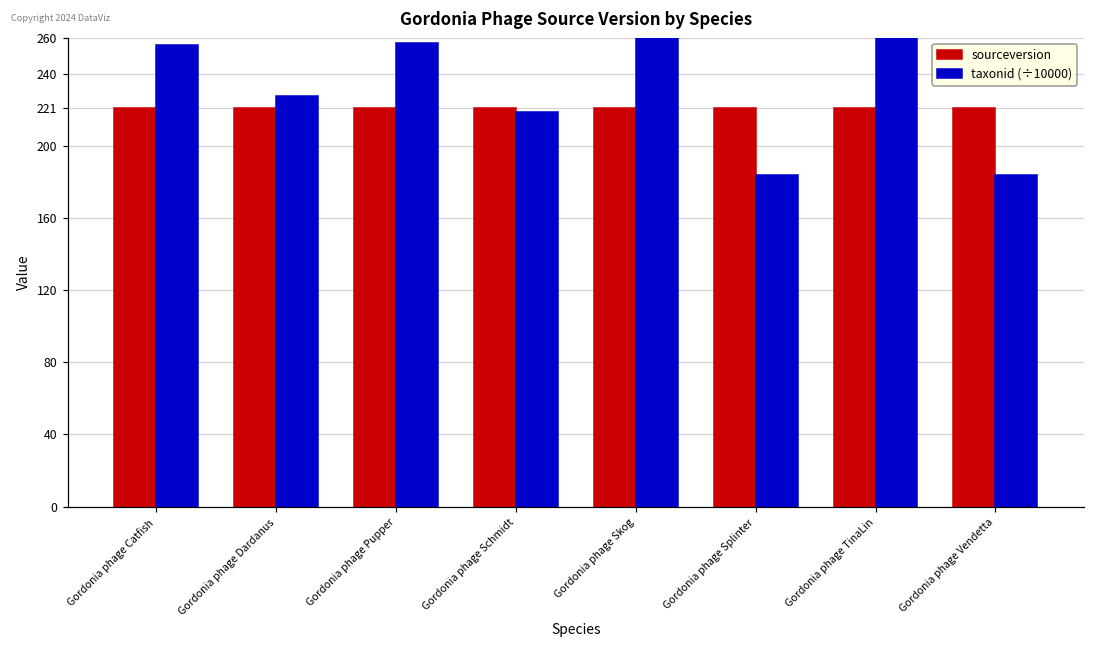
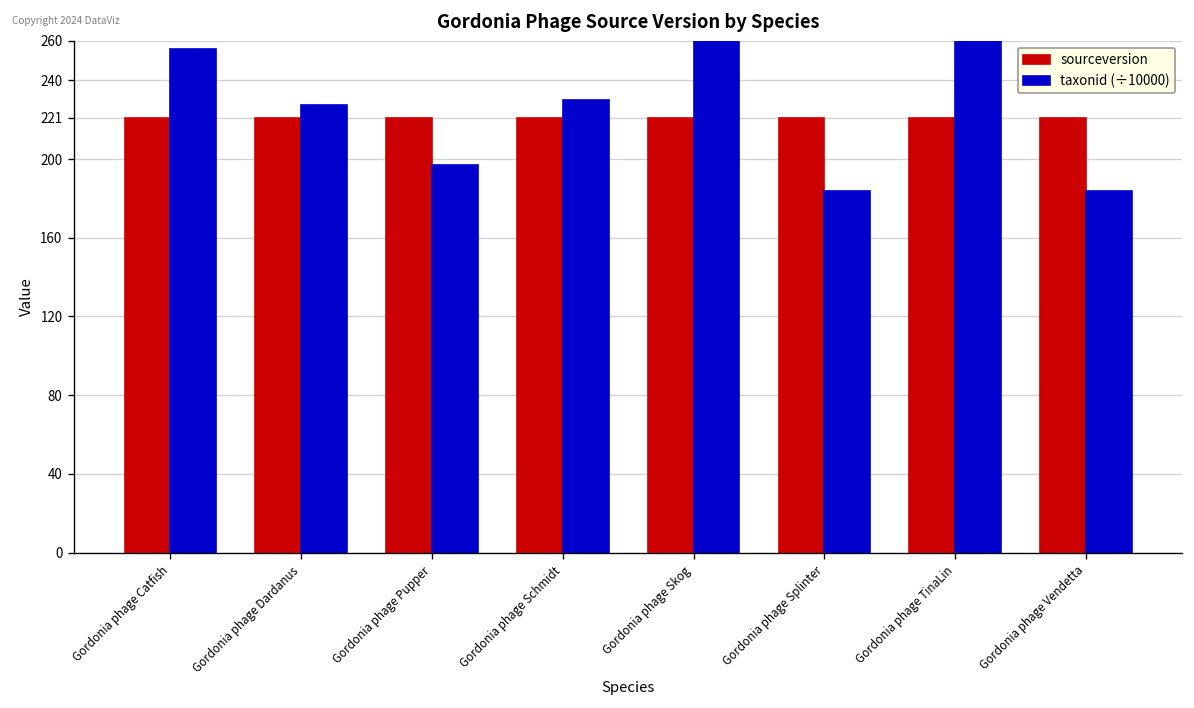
  {
    "sourceversion": {
      "Gordonia phage Catfish": 221,
      "Gordonia phage Dardanus": 221,
      "Gordonia phage Pupper": 221,
      "Gordonia phage Schmidt": 221,
      "Gordonia phage Skog": 221,
      "Gordonia phage Splinter": 221,
      "Gordonia phage TinaLin": 221,
      "Gordonia phage Vendetta": 221
    },
    "taxonid (÷10000)": {
      "Gordonia phage Catfish": 256,
      "Gordonia phage Dardanus": 227,
-     "Gordonia phage Pupper": 257,
-     "Gordonia phage Schmidt": 219,
+     "Gordonia phage Pupper": 197,
+     "Gordonia phage Schmidt": 230,
      "Gordonia phage Splinter": 184,
      "Gordonia phage Vendetta": 184
    }
  }
